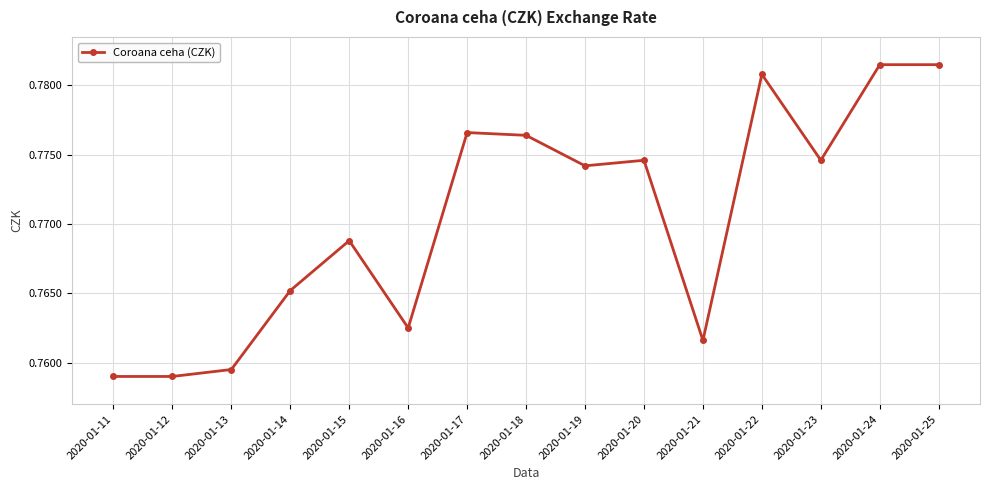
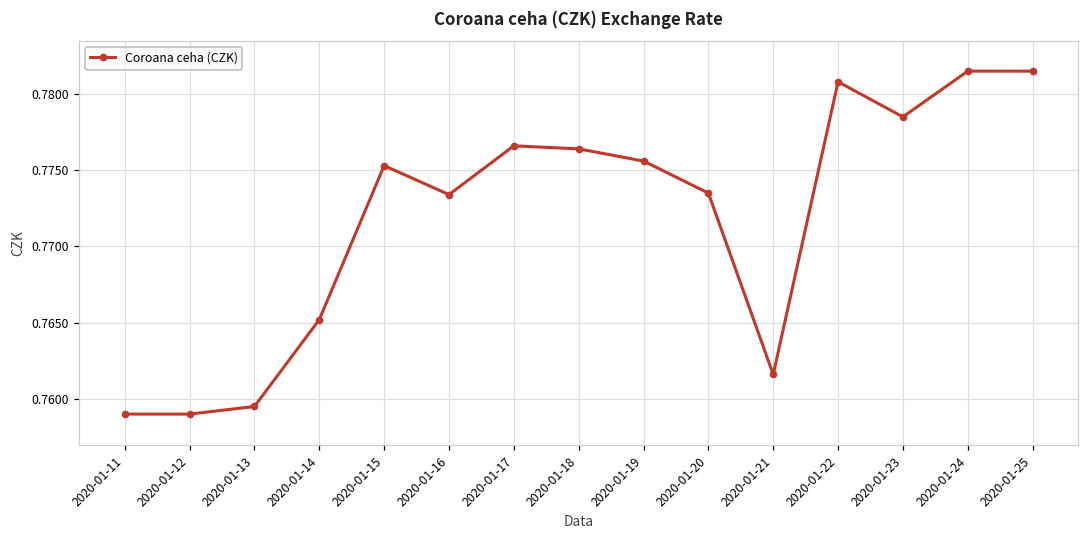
  {
    "2020-01-11": 0.7590,
    "2020-01-12": 0.7590,
    "2020-01-13": 0.7595,
    "2020-01-14": 0.7652,
-   "2020-01-15": 0.7688,
-   "2020-01-16": 0.7625,
+   "2020-01-15": 0.7753,
+   "2020-01-16": 0.7734,
    "2020-01-17": 0.7766,
    "2020-01-18": 0.7764,
-   "2020-01-19": 0.7742,
-   "2020-01-20": 0.7746,
+   "2020-01-19": 0.7756,
+   "2020-01-20": 0.7735,
    "2020-01-21": 0.7616,
    "2020-01-22": 0.7808,
-   "2020-01-23": 0.7746,
+   "2020-01-23": 0.7785,
    "2020-01-24": 0.7815,
    "2020-01-25": 0.7815
  }
